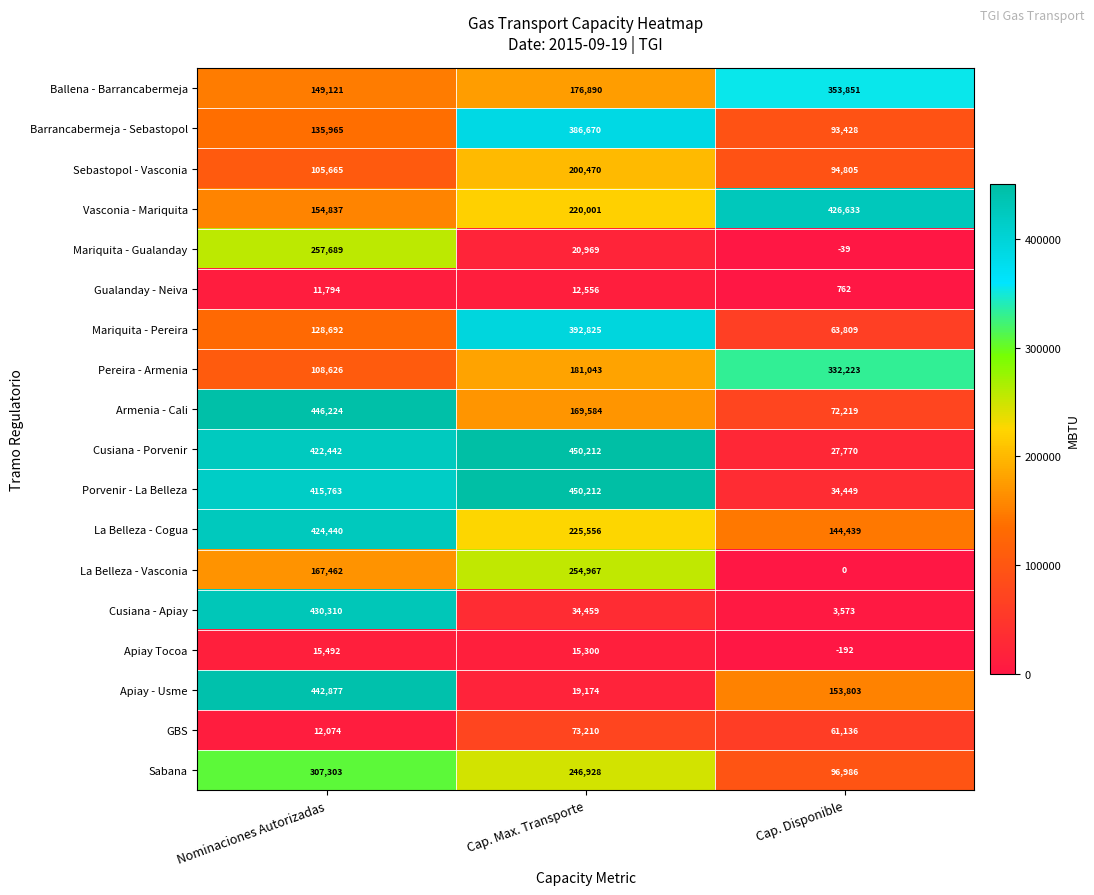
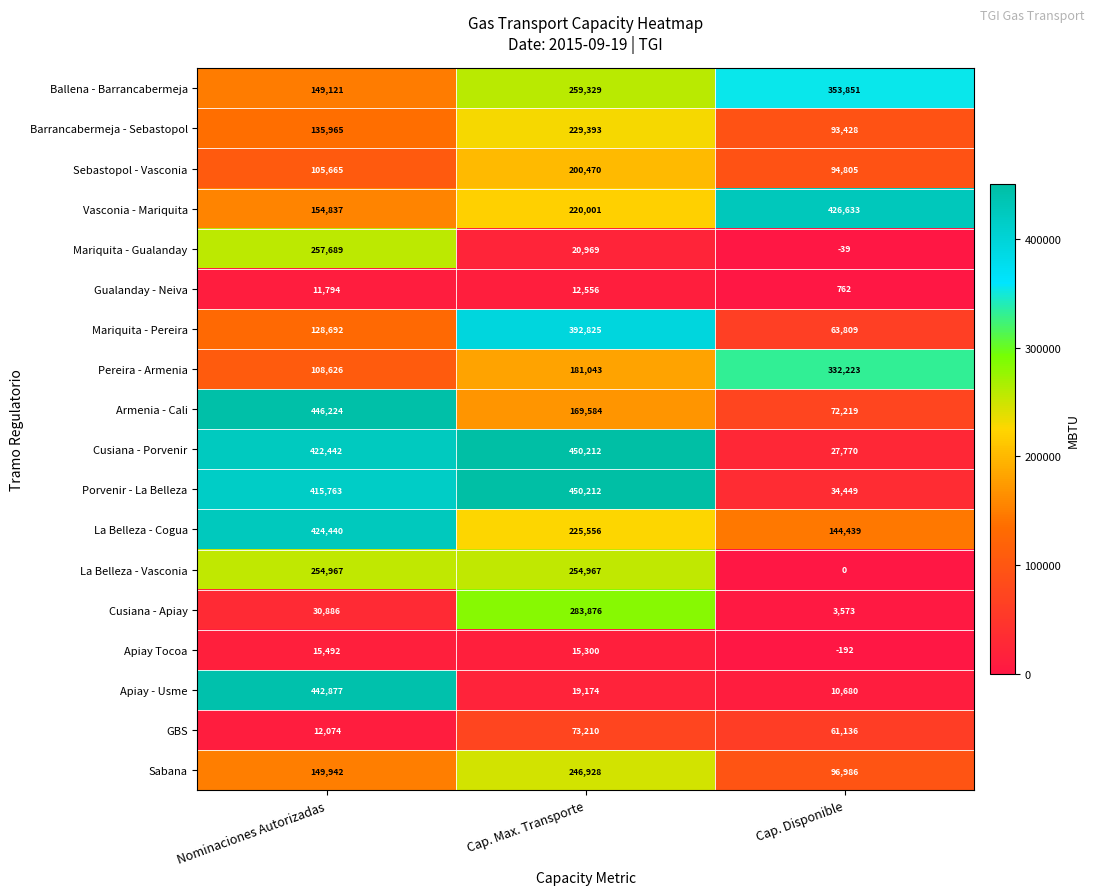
  {
    "Ballena - Barrancabermeja": {
      "Nominaciones Autorizadas": "149,121",
-     "Cap. Max. Transporte": "176,890",
+     "Cap. Max. Transporte": "259,329",
      "Cap. Disponible": "353,851"
    },
    "Barrancabermeja - Sebastopol": {
      "Nominaciones Autorizadas": "135,965",
-     "Cap. Max. Transporte": "386,670",
+     "Cap. Max. Transporte": "229,393",
      "Cap. Disponible": "93,428"
    },
    "Sebastopol - Vasconia": {
      "Nominaciones Autorizadas": "105,665",
      "Cap. Max. Transporte": "200,470",
      "Cap. Disponible": "94,805"
    },
    "Vasconia - Mariquita": {
      "Nominaciones Autorizadas": "154,837",
      "Cap. Max. Transporte": "220,001",
      "Cap. Disponible": "426,633"
    },
    "Mariquita - Gualanday": {
      "Nominaciones Autorizadas": "257,689",
      "Cap. Max. Transporte": "20,969",
      "Cap. Disponible": "-39"
    },
    "Gualanday - Neiva": {
      "Nominaciones Autorizadas": "11,794",
      "Cap. Max. Transporte": "12,556",
      "Cap. Disponible": "762"
    },
    "Mariquita - Pereira": {
      "Nominaciones Autorizadas": "128,692",
      "Cap. Max. Transporte": "392,825",
      "Cap. Disponible": "63,809"
    },
    "Pereira - Armenia": {
      "Nominaciones Autorizadas": "108,626",
      "Cap. Max. Transporte": "181,043",
      "Cap. Disponible": "332,223"
    },
    "Armenia - Cali": {
      "Nominaciones Autorizadas": "446,224",
      "Cap. Max. Transporte": "169,584",
      "Cap. Disponible": "72,219"
    },
    "Cusiana - Porvenir": {
      "Nominaciones Autorizadas": "422,442",
      "Cap. Max. Transporte": "450,212",
      "Cap. Disponible": "27,770"
    },
    "Porvenir - La Belleza": {
      "Nominaciones Autorizadas": "415,763",
      "Cap. Max. Transporte": "450,212",
      "Cap. Disponible": "34,449"
    },
    "La Belleza - Cogua": {
      "Nominaciones Autorizadas": "424,440",
      "Cap. Max. Transporte": "225,556",
      "Cap. Disponible": "144,439"
    },
    "La Belleza - Vasconia": {
-     "Nominaciones Autorizadas": "167,462",
+     "Nominaciones Autorizadas": "254,967",
      "Cap. Max. Transporte": "254,967",
      "Cap. Disponible": "0"
    },
    "Cusiana - Apiay": {
-     "Nominaciones Autorizadas": "430,310",
-     "Cap. Max. Transporte": "34,459",
+     "Nominaciones Autorizadas": "30,886",
+     "Cap. Max. Transporte": "283,876",
      "Cap. Disponible": "3,573"
    },
    "Apiay Tocoa": {
      "Nominaciones Autorizadas": "15,492",
      "Cap. Max. Transporte": "15,300",
      "Cap. Disponible": "-192"
    },
    "Apiay - Usme": {
      "Nominaciones Autorizadas": "442,877",
      "Cap. Max. Transporte": "19,174",
-     "Cap. Disponible": "153,803"
+     "Cap. Disponible": "10,680"
    },
    "GBS": {
      "Nominaciones Autorizadas": "12,074",
      "Cap. Max. Transporte": "73,210",
      "Cap. Disponible": "61,136"
    },
    "Sabana": {
-     "Nominaciones Autorizadas": "307,303",
+     "Nominaciones Autorizadas": "149,942",
      "Cap. Max. Transporte": "246,928",
      "Cap. Disponible": "96,986"
    }
  }
